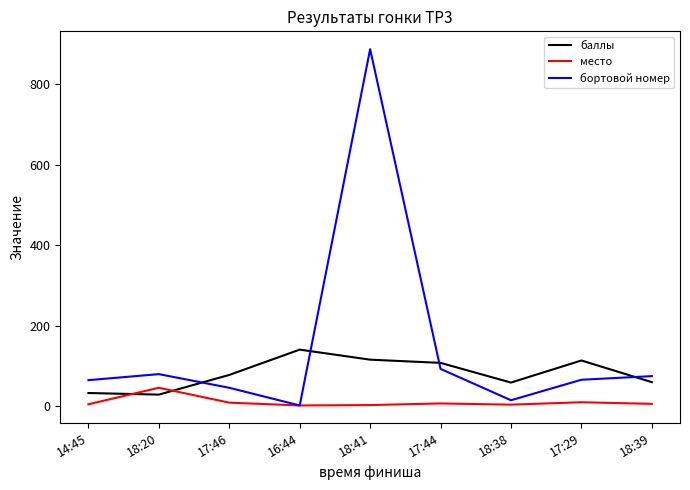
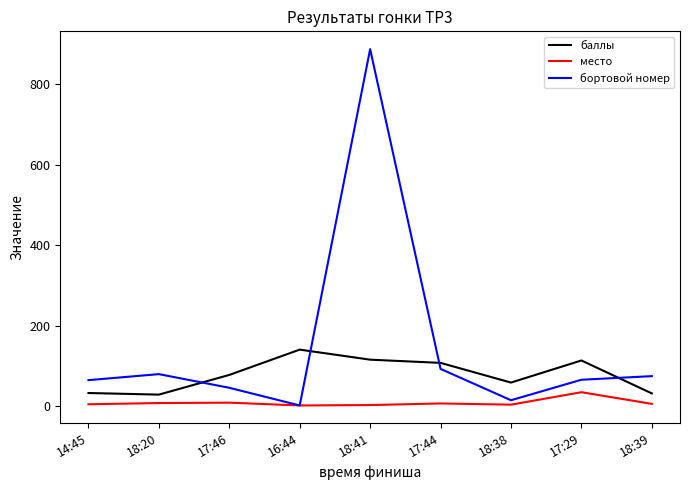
  {
    "баллы": {
      "14:45": 30,
      "18:20": 30,
      "17:46": 80,
      "16:44": 140,
      "18:41": 120,
      "17:44": 110,
      "18:38": 60,
      "17:29": 110,
-     "18:39": 60
+     "18:39": 30
    },
    "место": {
      "14:45": 0,
-     "18:20": 50,
+     "18:20": 10,
      "17:46": 10,
      "18:41": 0,
      "17:44": 10,
      "18:38": 0,
-     "17:29": 10,
+     "17:29": 30,
      "18:39": 10
    },
    "бортовой номер": {
      "14:45": 60,
      "18:20": 80,
      "17:46": 50,
      "18:41": 890,
      "17:44": 90,
      "18:38": 10,
      "17:29": 70,
      "18:39": 70
    }
  }
